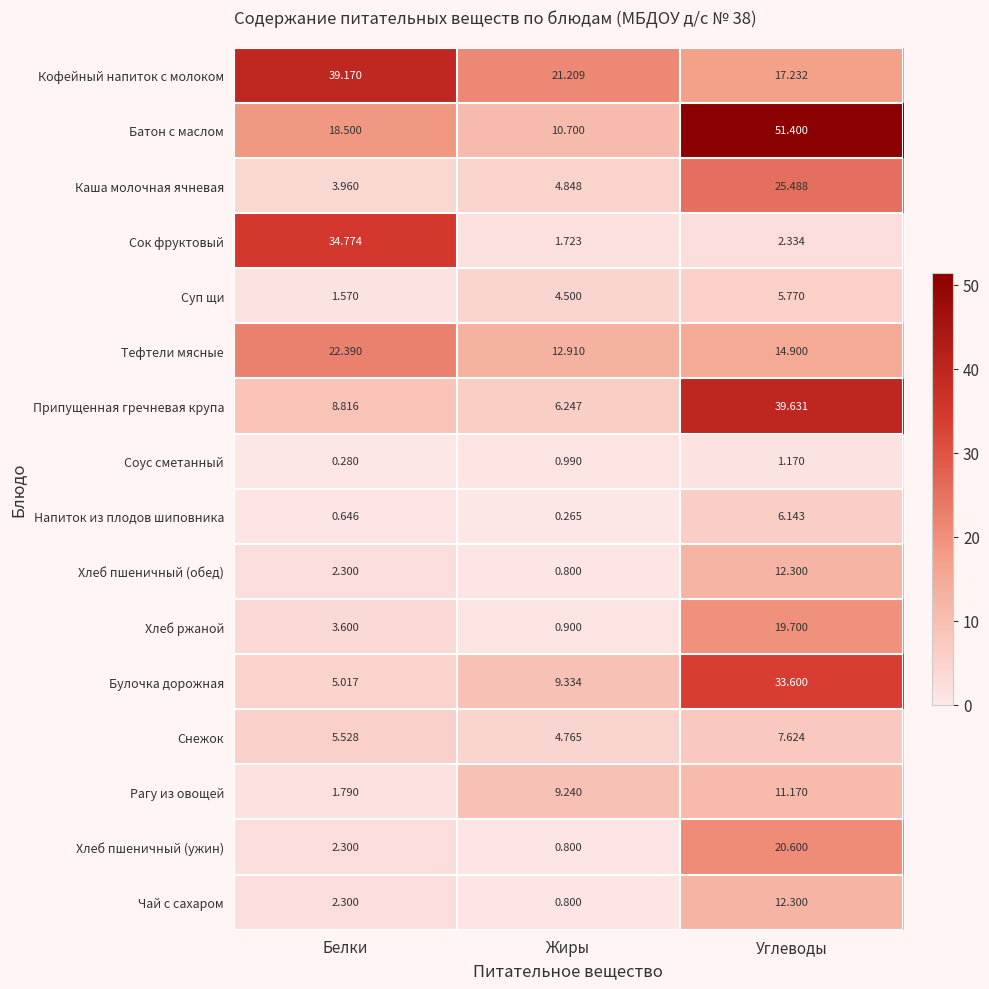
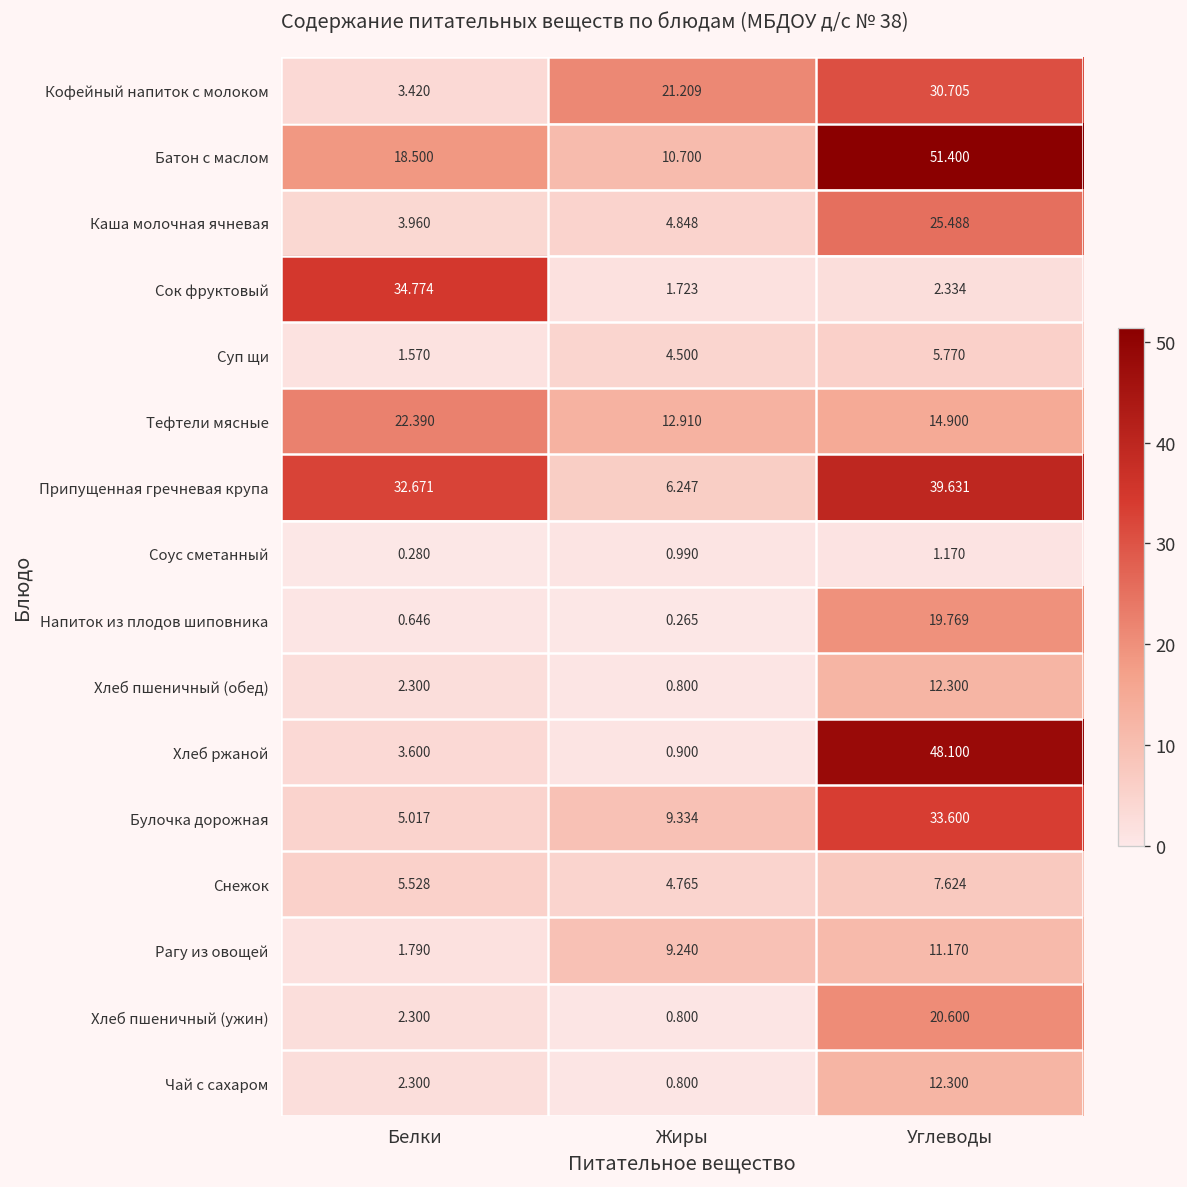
  {
    "Кофейный напиток с молоком": {
-     "Белки": 39.170,
+     "Белки": 3.420,
      "Жиры": 21.209,
-     "Углеводы": 17.232
+     "Углеводы": 30.705
    },
    "Батон с маслом": {
      "Белки": 18.500,
      "Жиры": 10.700,
      "Углеводы": 51.400
    },
    "Каша молочная ячневая": {
      "Белки": 3.960,
      "Жиры": 4.848,
      "Углеводы": 25.488
    },
    "Сок фруктовый": {
      "Белки": 34.774,
      "Жиры": 1.723,
      "Углеводы": 2.334
    },
    "Суп щи": {
      "Белки": 1.570,
      "Жиры": 4.500,
      "Углеводы": 5.770
    },
    "Тефтели мясные": {
      "Белки": 22.390,
      "Жиры": 12.910,
      "Углеводы": 14.900
    },
    "Припущенная гречневая крупа": {
-     "Белки": 8.816,
+     "Белки": 32.671,
      "Жиры": 6.247,
      "Углеводы": 39.631
    },
    "Соус сметанный": {
      "Белки": 0.280,
      "Жиры": 0.990,
      "Углеводы": 1.170
    },
    "Напиток из плодов шиповника": {
      "Белки": 0.646,
      "Жиры": 0.265,
-     "Углеводы": 6.143
+     "Углеводы": 19.769
    },
    "Хлеб пшеничный (обед)": {
      "Белки": 2.300,
      "Жиры": 0.800,
      "Углеводы": 12.300
    },
    "Хлеб ржаной": {
      "Белки": 3.600,
      "Жиры": 0.900,
-     "Углеводы": 19.700
+     "Углеводы": 48.100
    },
    "Булочка дорожная": {
      "Белки": 5.017,
      "Жиры": 9.334,
      "Углеводы": 33.600
    },
    "Снежок": {
      "Белки": 5.528,
      "Жиры": 4.765,
      "Углеводы": 7.624
    },
    "Рагу из овощей": {
      "Белки": 1.790,
      "Жиры": 9.240,
      "Углеводы": 11.170
    },
    "Хлеб пшеничный (ужин)": {
      "Белки": 2.300,
      "Жиры": 0.800,
      "Углеводы": 20.600
    },
    "Чай с сахаром": {
      "Белки": 2.300,
      "Жиры": 0.800,
      "Углеводы": 12.300
    }
  }
